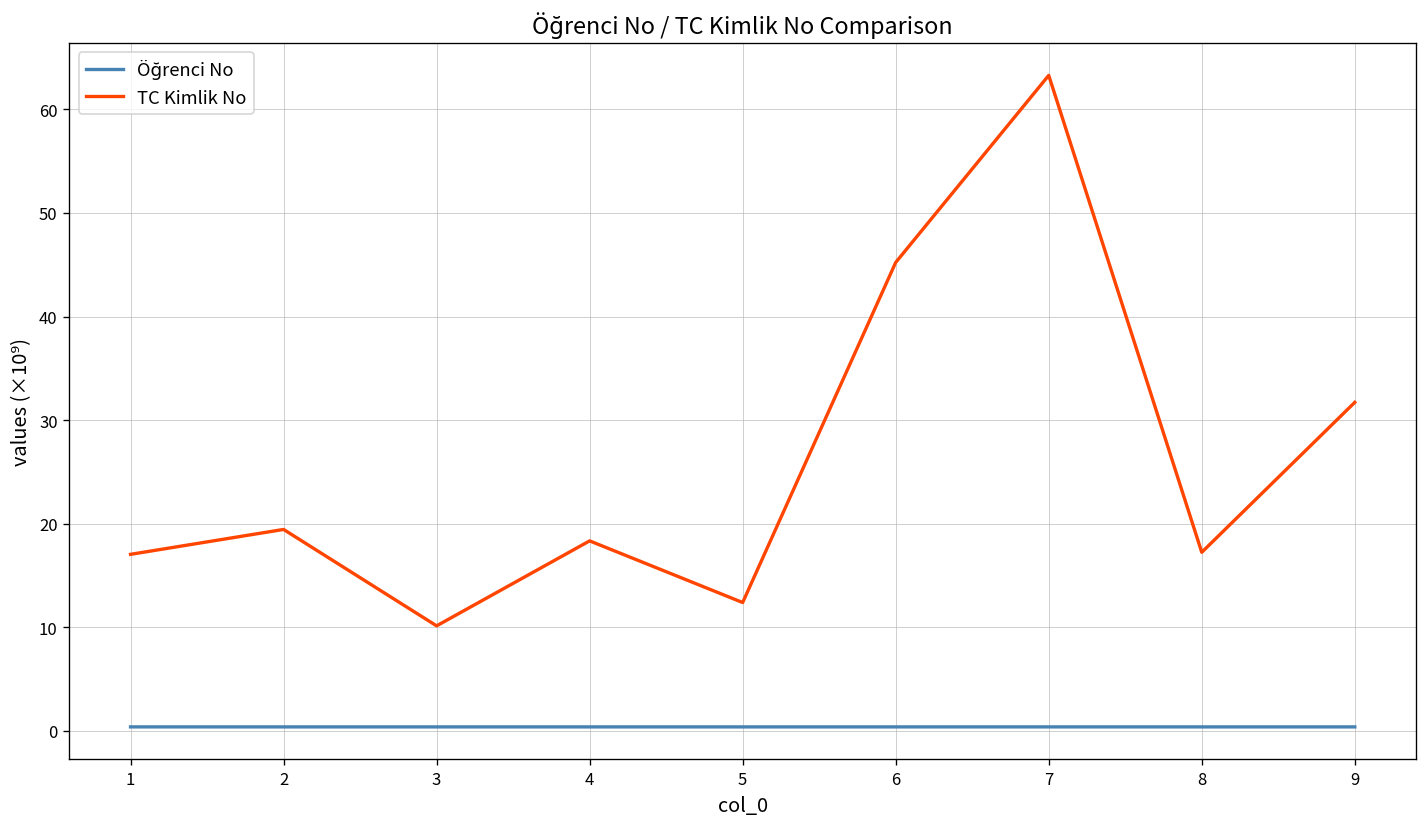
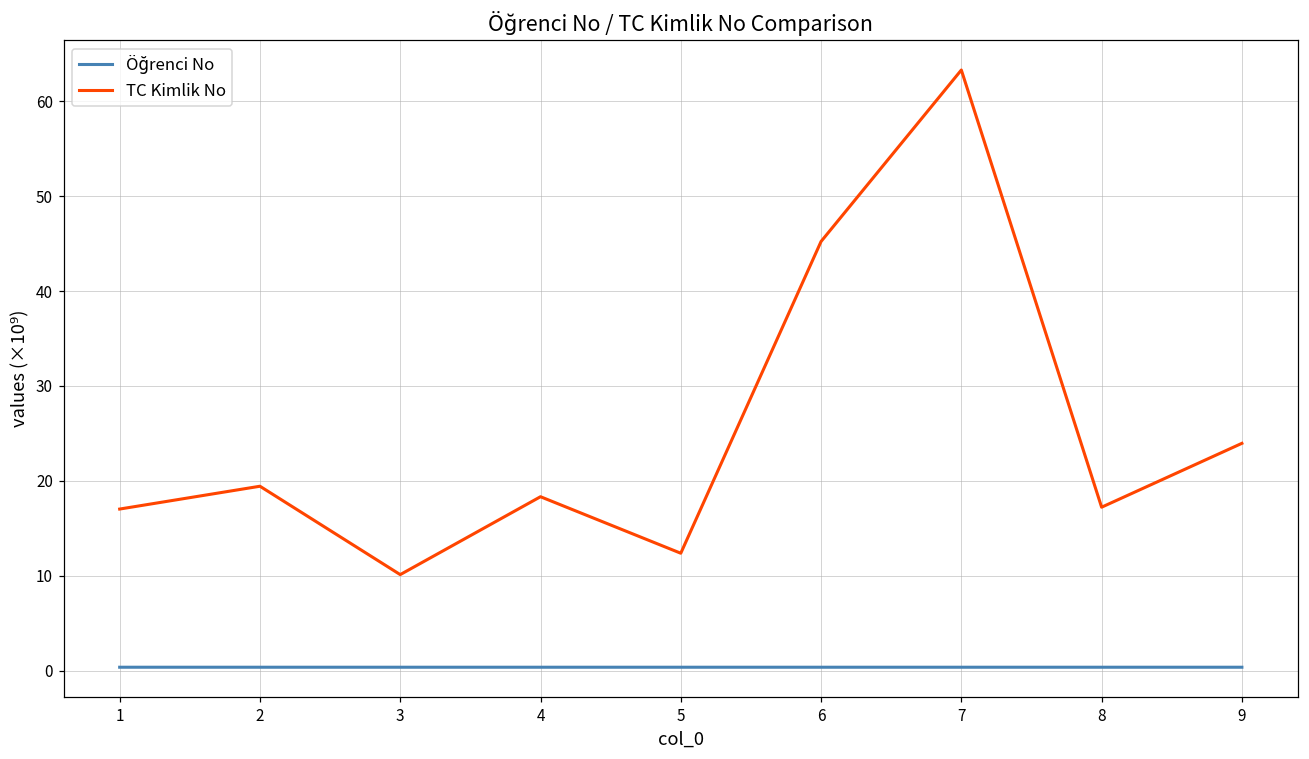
  {
    "Öğrenci No": {
      "1": 0,
      "2": 0,
      "3": 0,
      "4": 0,
      "5": 0,
      "6": 0,
      "7": 0,
      "8": 0,
      "9": 0
    },
    "TC Kimlik No": {
      "1": 17,
      "2": 19,
      "3": 10,
      "4": 18,
      "5": 12,
      "6": 45,
      "7": 63,
      "8": 17,
-     "9": 32
+     "9": 24
    }
  }
